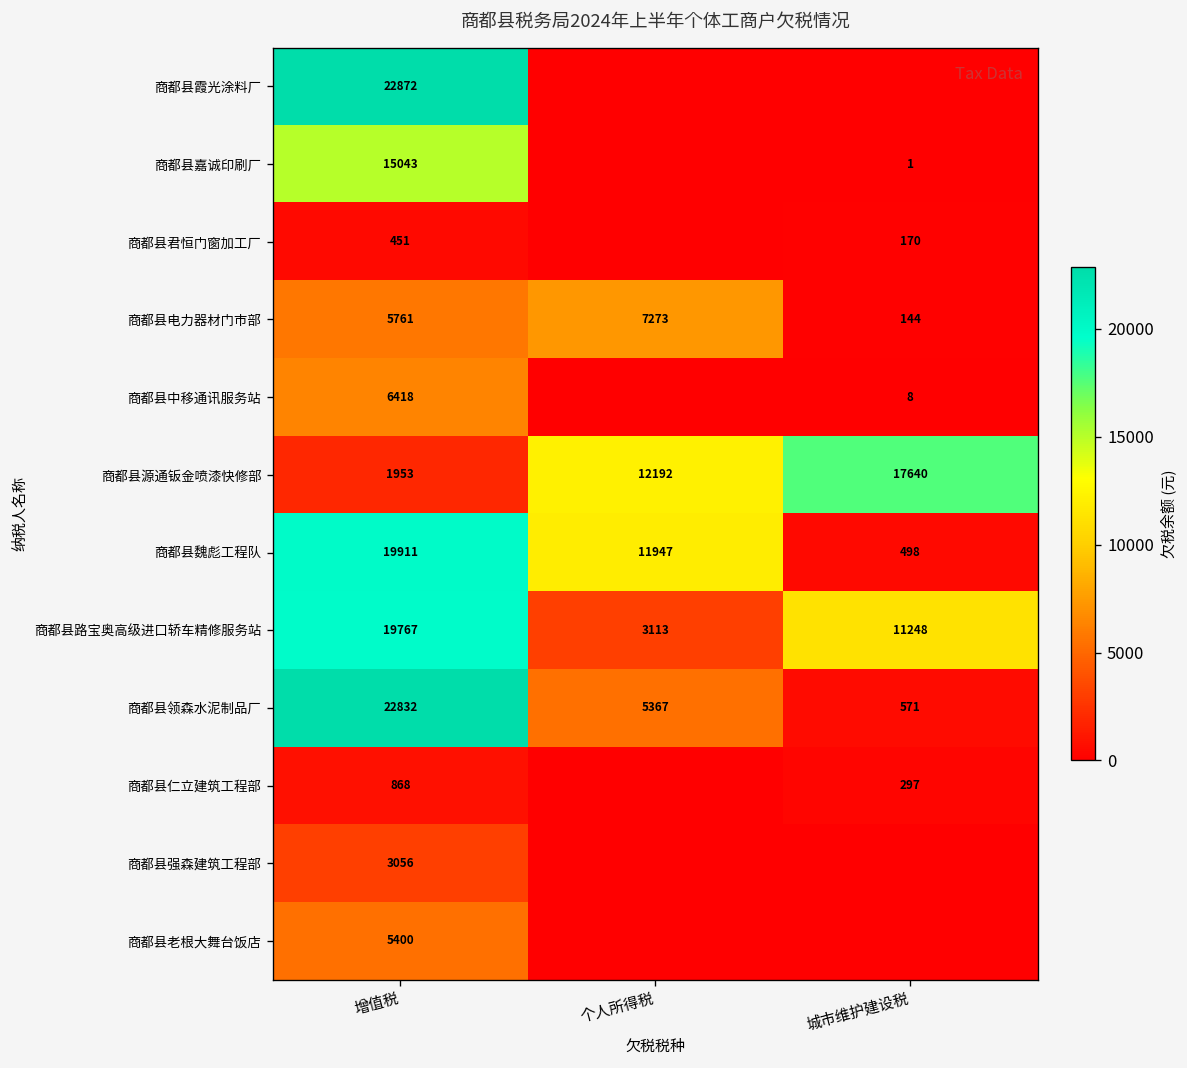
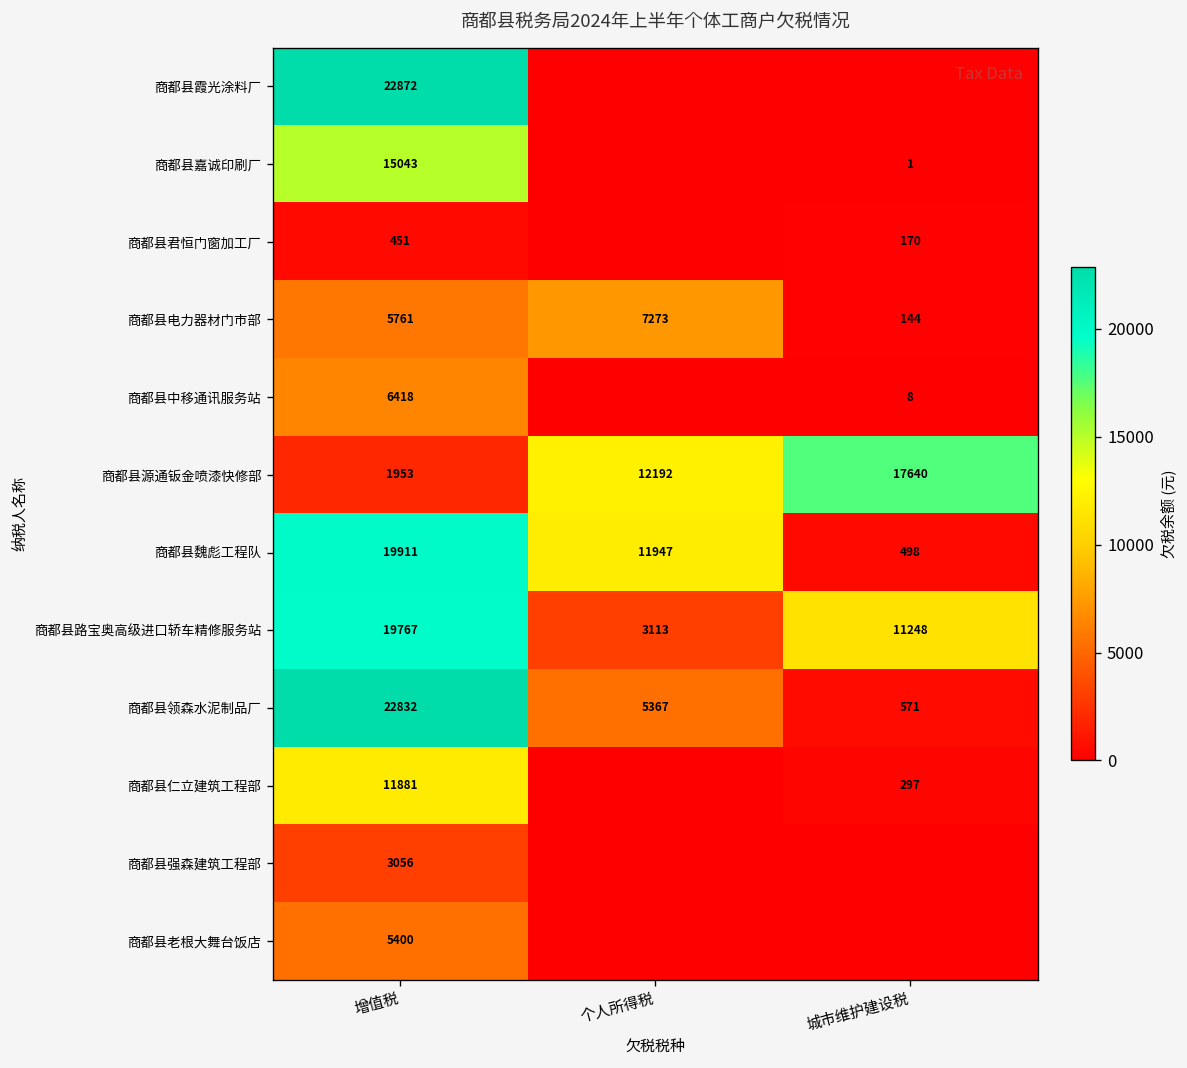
  {
    "商都县霞光涂料厂": {
      "增值税": 22872
    },
    "商都县嘉诚印刷厂": {
      "增值税": 15043,
      "城市维护建设税": 1
    },
    "商都县君恒门窗加工厂": {
      "增值税": 451,
      "城市维护建设税": 170
    },
    "商都县电力器材门市部": {
      "增值税": 5761,
      "个人所得税": 7273,
      "城市维护建设税": 144
    },
    "商都县中移通讯服务站": {
      "增值税": 6418,
      "城市维护建设税": 8
    },
    "商都县源通钣金喷漆快修部": {
      "增值税": 1953,
      "个人所得税": 12192,
      "城市维护建设税": 17640
    },
    "商都县魏彪工程队": {
      "增值税": 19911,
      "个人所得税": 11947,
      "城市维护建设税": 498
    },
    "商都县路宝奥高级进口轿车精修服务站": {
      "增值税": 19767,
      "个人所得税": 3113,
      "城市维护建设税": 11248
    },
    "商都县领森水泥制品厂": {
      "增值税": 22832,
      "个人所得税": 5367,
      "城市维护建设税": 571
    },
    "商都县仁立建筑工程部": {
-     "增值税": 868,
+     "增值税": 11881,
      "城市维护建设税": 297
    },
    "商都县强森建筑工程部": {
      "增值税": 3056
    },
    "商都县老根大舞台饭店": {
      "增值税": 5400
    }
  }
